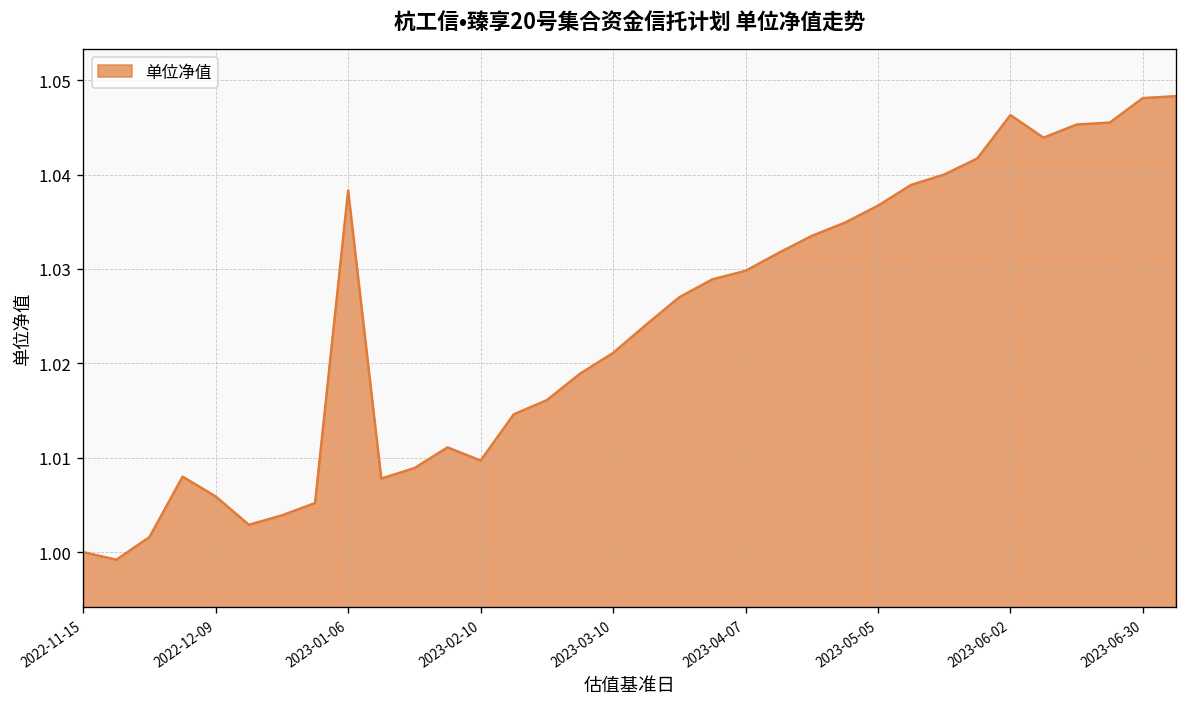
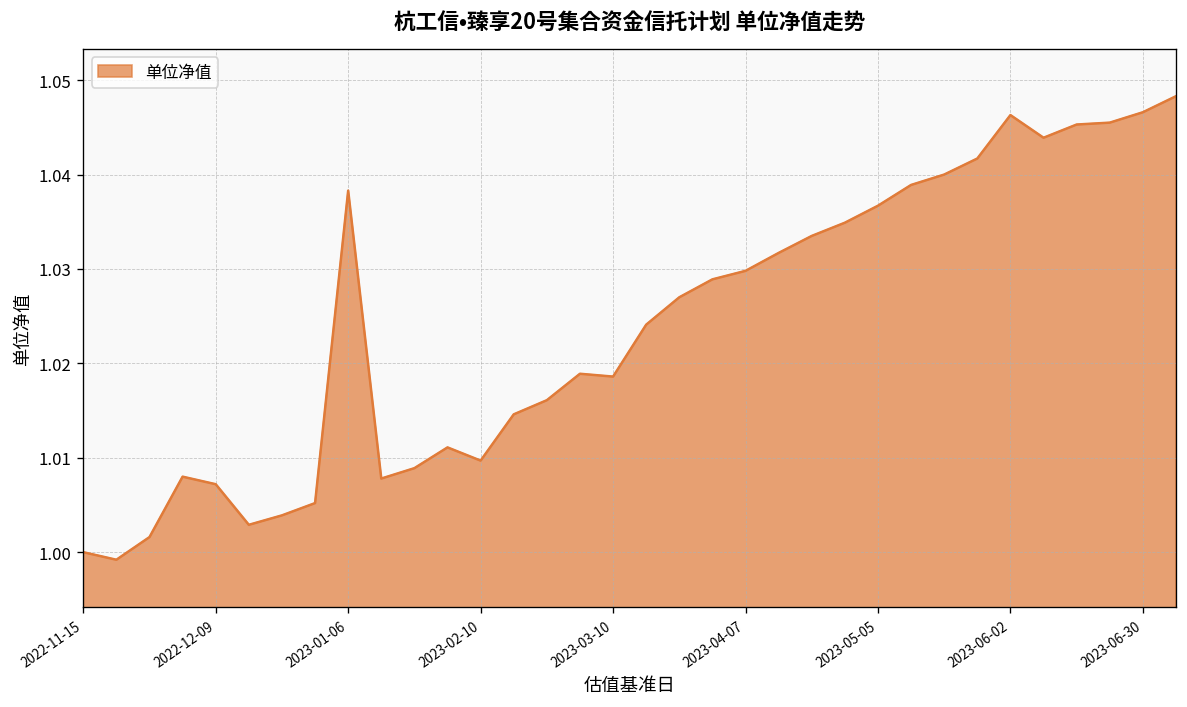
  {
    "2022-11-15": 1.000,
-   "2022-12-09": 1.006,
+   "2022-12-09": 1.007,
    "2023-01-06": 1.038,
    "2023-02-10": 1.010,
-   "2023-03-10": 1.021,
+   "2023-03-10": 1.019,
    "2023-04-07": 1.030,
    "2023-05-05": 1.037,
    "2023-06-02": 1.046,
-   "2023-06-30": 1.048
+   "2023-06-30": 1.047
  }
